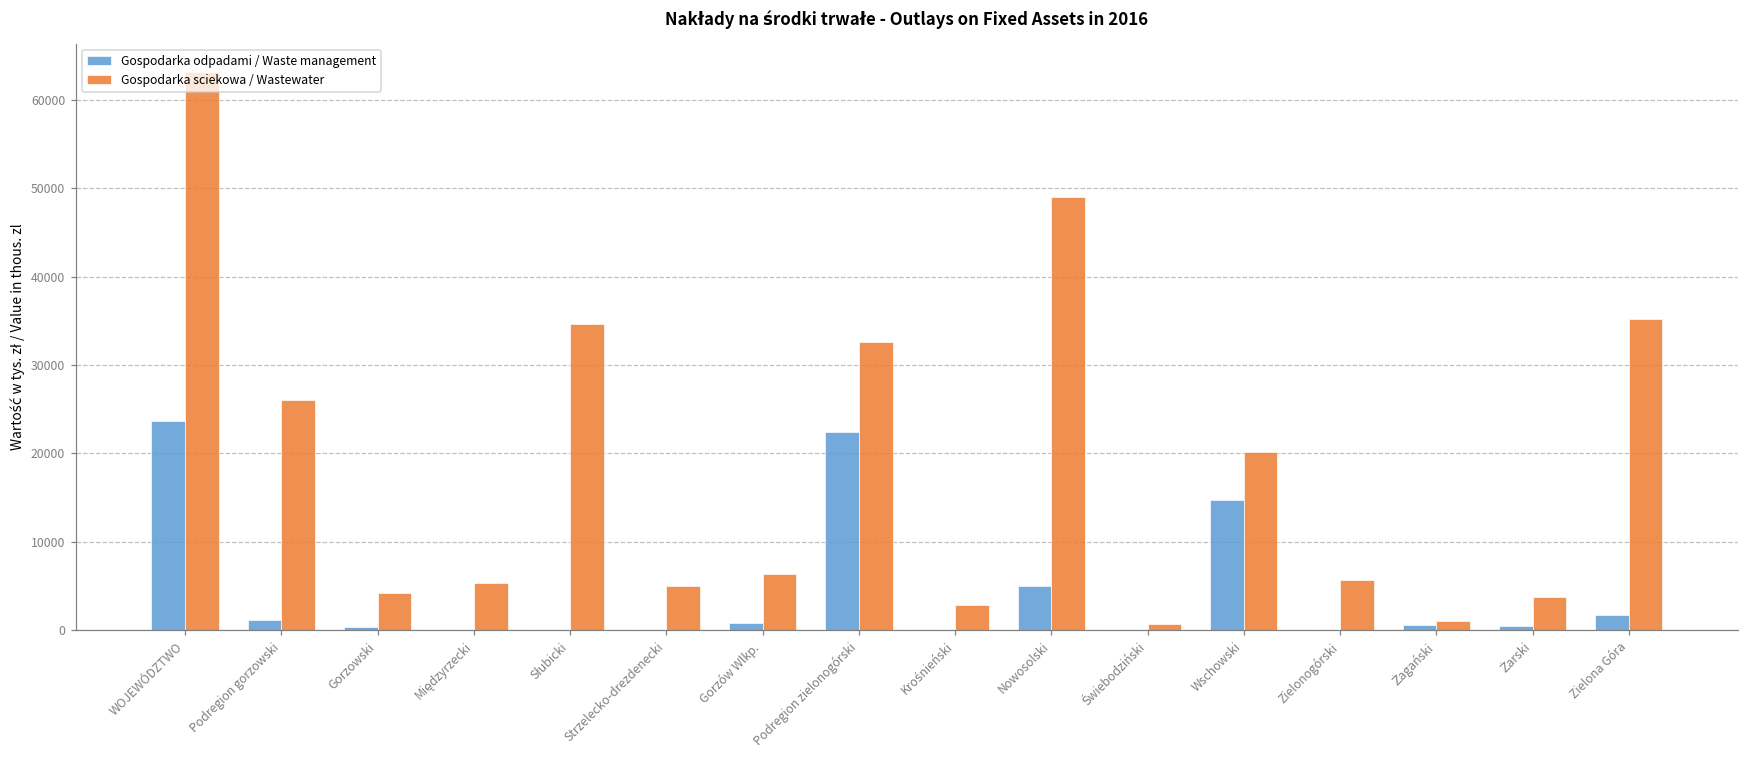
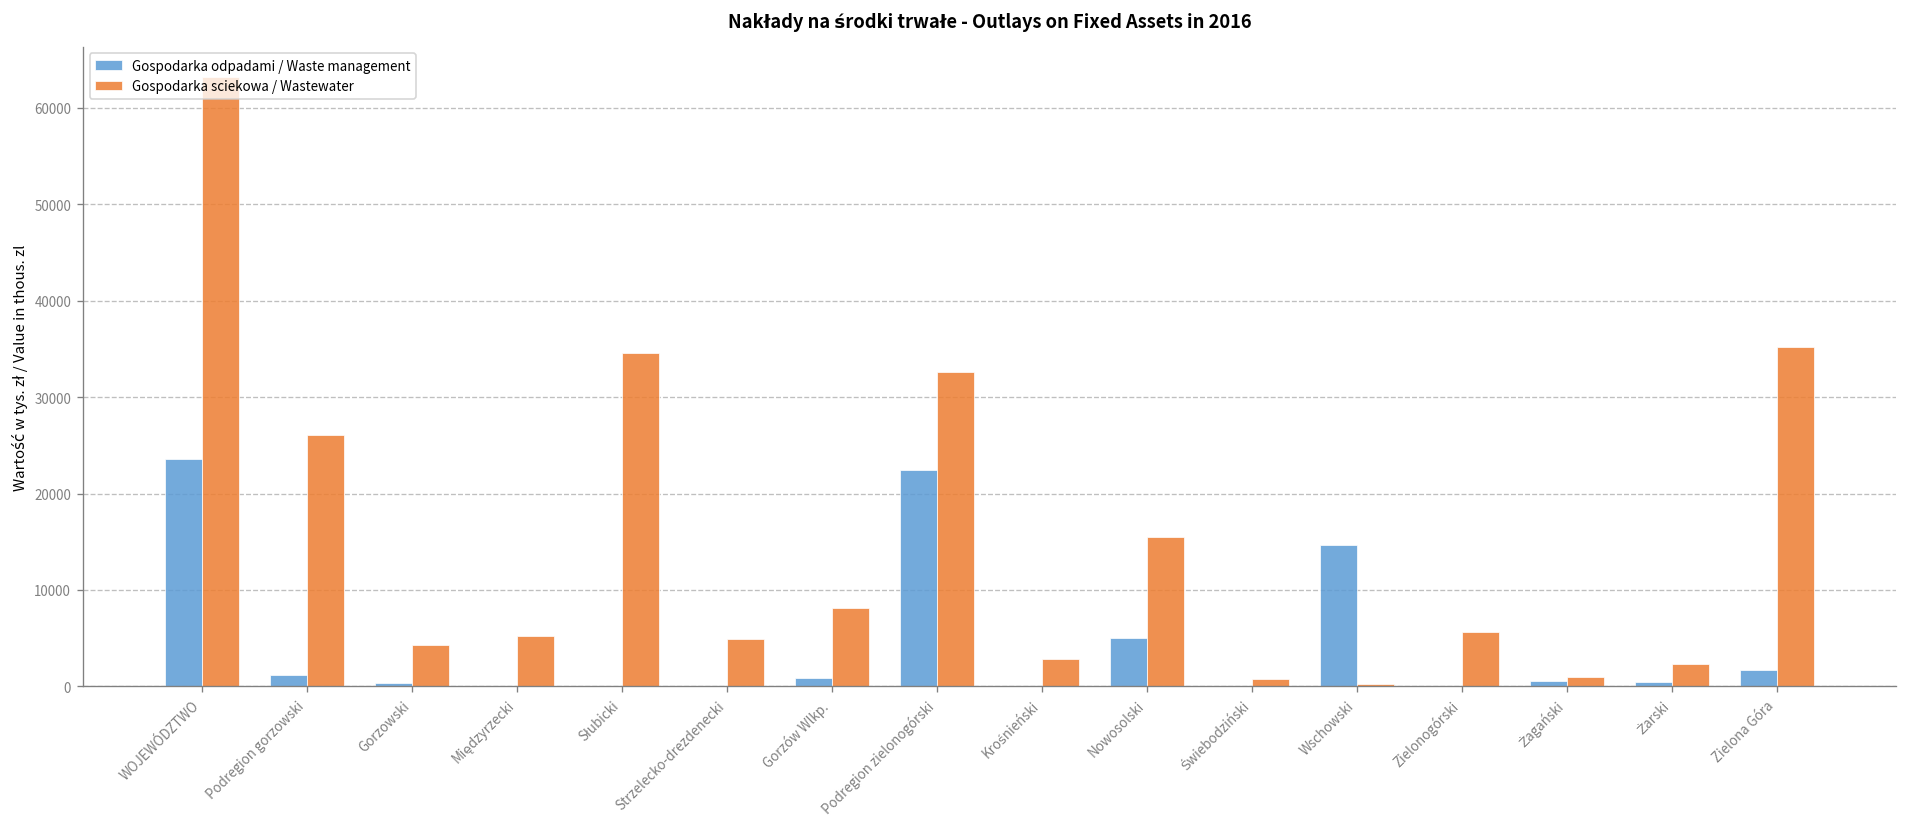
  {
    "Gospodarka odpadami / Waste management": {
      "WOJEWÓDZTWO": 24000,
      "Podregion gorzowski": 1000,
      "Gorzowski": 0,
      "Międzyrzecki": 0,
      "Słubicki": 0,
      "Strzelecko-drezdenecki": 0,
      "Gorzów Wlkp.": 1000,
      "Podregion zielonogórski": 22000,
      "Krośnieński": 0,
      "Nowosolski": 5000,
      "Wschowski": 15000,
      "Żagański": 1000,
      "Żarski": 0,
      "Zielona Góra": 2000
    },
    "Gospodarka sciekowa / Wastewater": {
      "Podregion gorzowski": 26000,
      "Gorzowski": 4000,
      "Międzyrzecki": 5000,
      "Słubicki": 35000,
      "Strzelecko-drezdenecki": 5000,
-     "Gorzów Wlkp.": 6000,
+     "Gorzów Wlkp.": 8000,
      "Podregion zielonogórski": 33000,
      "Krośnieński": 3000,
-     "Nowosolski": 49000,
+     "Nowosolski": 15000,
      "Świebodziński": 1000,
-     "Wschowski": 20000,
+     "Wschowski": 0,
      "Zielonogórski": 6000,
      "Żagański": 1000,
-     "Żarski": 4000,
+     "Żarski": 2000,
      "Zielona Góra": 35000
    }
  }
